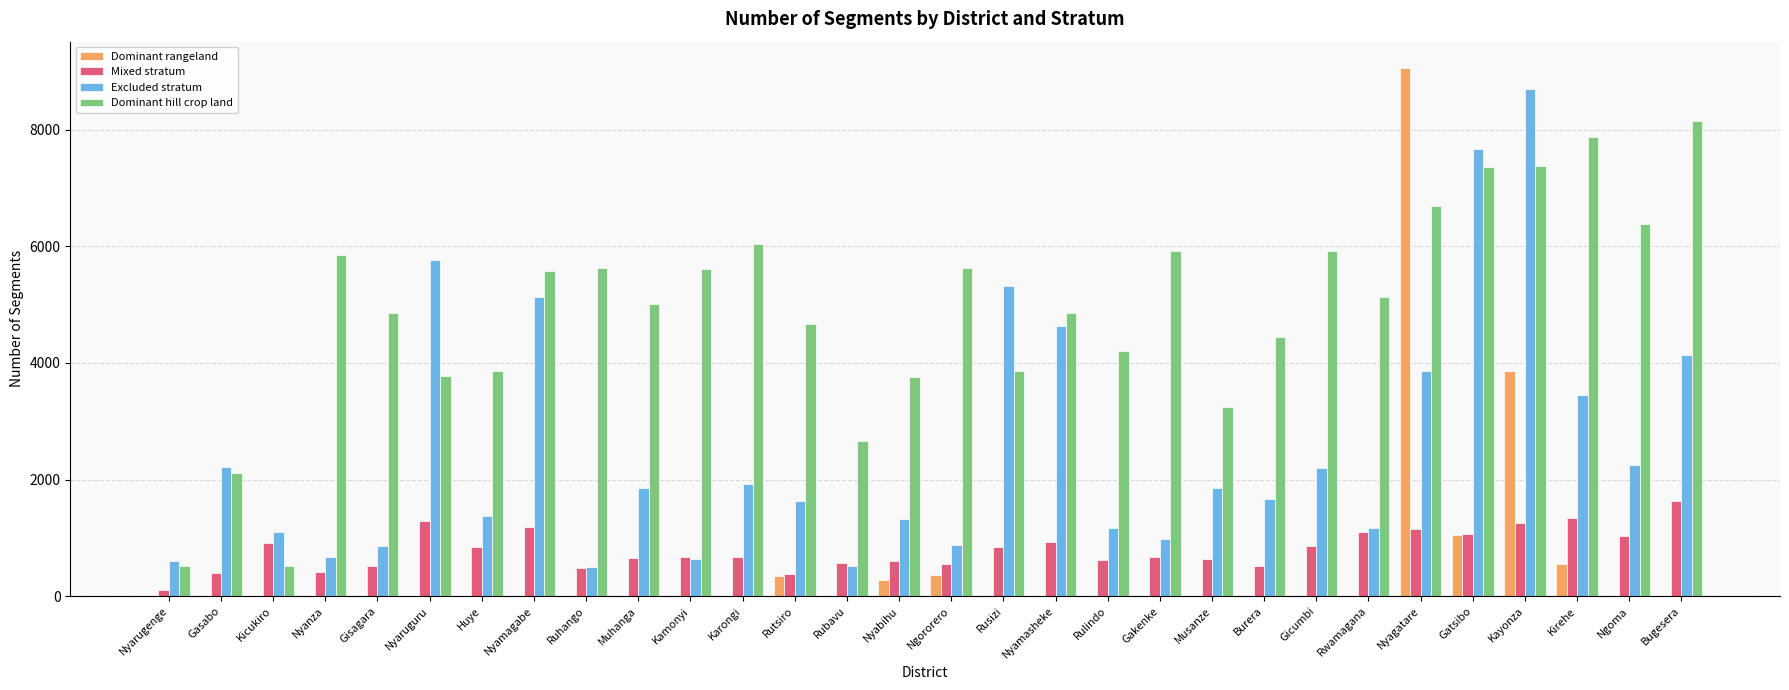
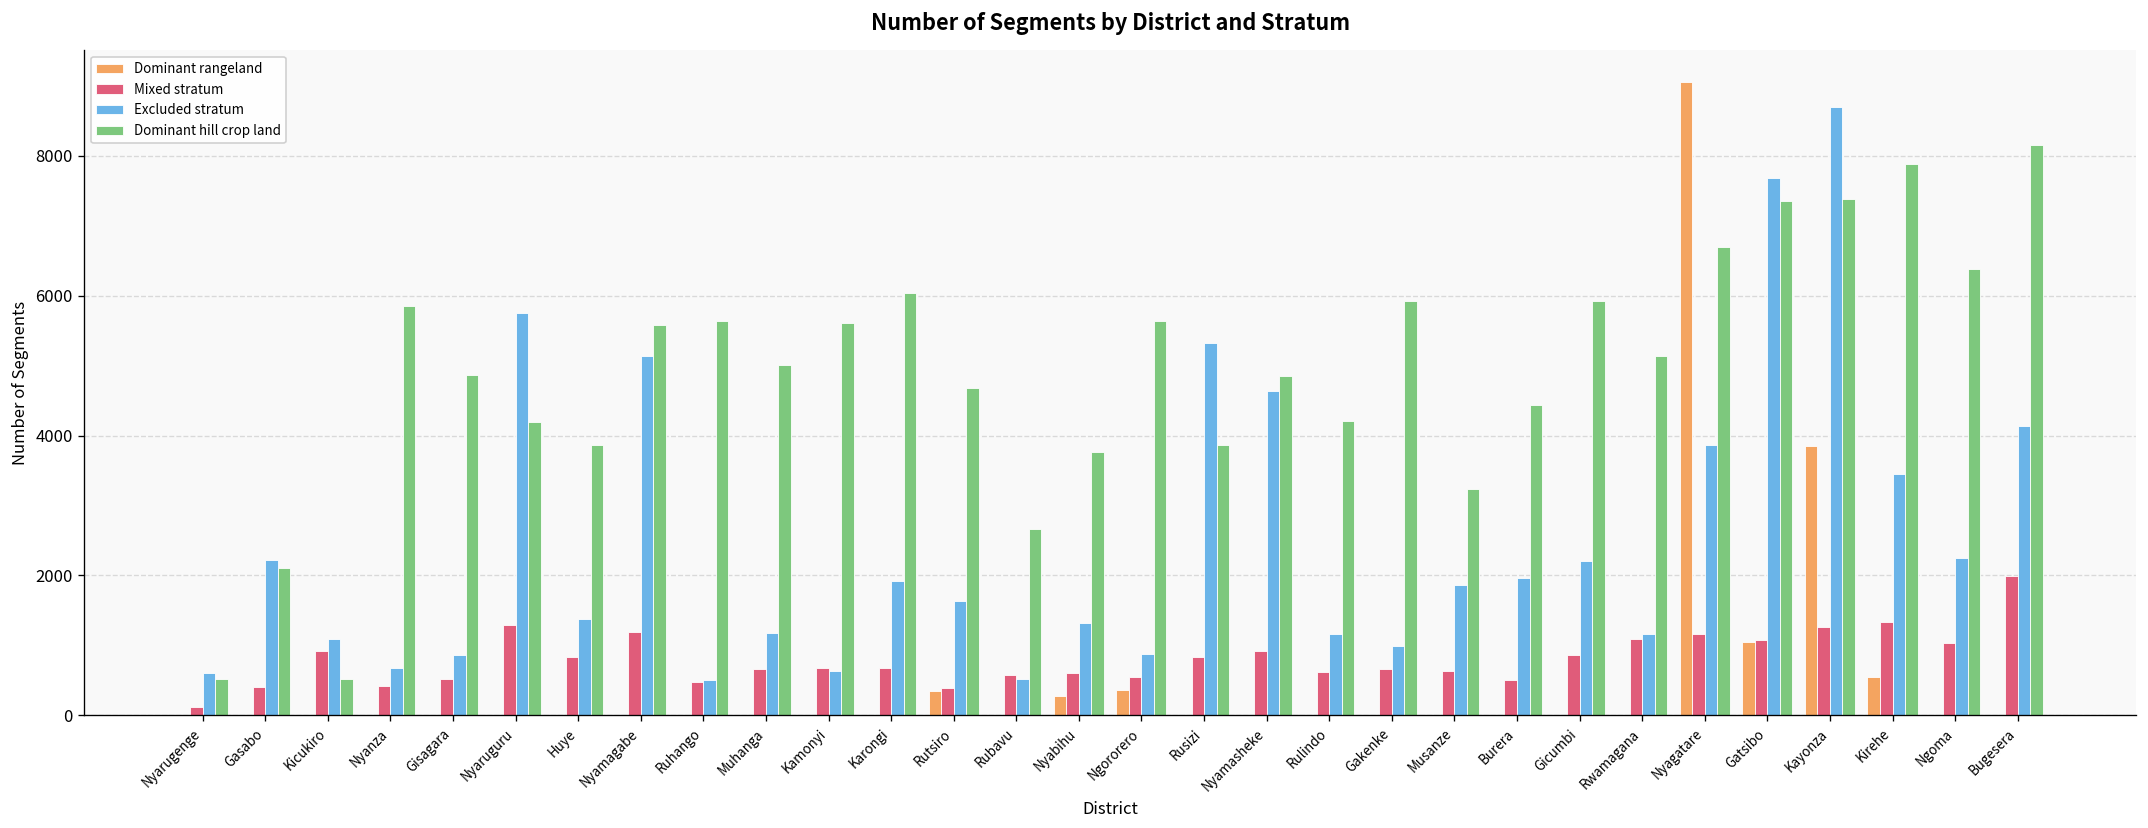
  {
    "Dominant rangeland": {
      "Nyarugenge": 0,
      "Gasabo": 0,
      "Kicukiro": 0,
      "Nyanza": 0,
      "Gisagara": 0,
      "Nyaruguru": 0,
      "Huye": 0,
      "Nyamagabe": 0,
      "Ruhango": 0,
      "Muhanga": 0,
      "Kamonyi": 0,
      "Karongi": 0,
      "Rutsiro": 400,
      "Rubavu": 0,
      "Nyabihu": 300,
      "Ngororero": 400,
      "Rusizi": 0,
      "Nyamasheke": 0,
      "Rulindo": 0,
      "Gakenke": 0,
      "Musanze": 0,
      "Burera": 0,
      "Gicumbi": 0,
      "Rwamagana": 0,
      "Nyagatare": 9100,
      "Gatsibo": 1000,
      "Kayonza": 3900,
      "Kirehe": 500,
      "Ngoma": 0,
      "Bugesera": 0
    },
    "Mixed stratum": {
      "Nyarugenge": 100,
      "Gasabo": 400,
      "Kicukiro": 900,
      "Nyanza": 400,
      "Gisagara": 500,
      "Nyaruguru": 1300,
      "Huye": 800,
      "Nyamagabe": 1200,
      "Ruhango": 500,
      "Muhanga": 700,
      "Kamonyi": 700,
      "Karongi": 700,
      "Rutsiro": 400,
      "Rubavu": 600,
      "Nyabihu": 600,
      "Ngororero": 500,
      "Rusizi": 800,
      "Nyamasheke": 900,
      "Rulindo": 600,
      "Gakenke": 700,
      "Musanze": 600,
      "Burera": 500,
      "Gicumbi": 900,
      "Rwamagana": 1100,
      "Nyagatare": 1200,
      "Gatsibo": 1100,
      "Kayonza": 1300,
      "Kirehe": 1300,
      "Ngoma": 1000,
-     "Bugesera": 1600
+     "Bugesera": 2000
    },
    "Excluded stratum": {
      "Nyarugenge": 600,
      "Gasabo": 2200,
      "Kicukiro": 1100,
      "Nyanza": 700,
      "Gisagara": 900,
      "Nyaruguru": 5800,
      "Huye": 1400,
      "Nyamagabe": 5100,
      "Ruhango": 500,
-     "Muhanga": 1900,
+     "Muhanga": 1200,
      "Kamonyi": 600,
      "Karongi": 1900,
      "Rutsiro": 1600,
      "Rubavu": 500,
      "Nyabihu": 1300,
      "Ngororero": 900,
      "Rusizi": 5300,
      "Nyamasheke": 4600,
      "Rulindo": 1200,
      "Gakenke": 1000,
      "Musanze": 1900,
-     "Burera": 1700,
+     "Burera": 2000,
      "Gicumbi": 2200,
      "Rwamagana": 1200,
      "Nyagatare": 3900,
      "Gatsibo": 7700,
      "Kayonza": 8700,
      "Kirehe": 3400,
      "Ngoma": 2200,
      "Bugesera": 4100
    },
    "Dominant hill crop land": {
      "Nyarugenge": 500,
      "Gasabo": 2100,
      "Kicukiro": 500,
      "Nyanza": 5800,
      "Gisagara": 4900,
-     "Nyaruguru": 3800,
+     "Nyaruguru": 4200,
      "Huye": 3900,
      "Nyamagabe": 5600,
      "Ruhango": 5600,
      "Muhanga": 5000,
      "Kamonyi": 5600,
      "Karongi": 6000,
      "Rutsiro": 4700,
      "Rubavu": 2700,
      "Nyabihu": 3800,
      "Ngororero": 5600,
      "Rusizi": 3900,
      "Nyamasheke": 4800,
      "Rulindo": 4200,
      "Gakenke": 5900,
      "Musanze": 3200,
      "Burera": 4400,
      "Gicumbi": 5900,
      "Rwamagana": 5100,
      "Nyagatare": 6700,
      "Gatsibo": 7400,
      "Kayonza": 7400,
      "Kirehe": 7900,
      "Ngoma": 6400,
      "Bugesera": 8200
    }
  }
